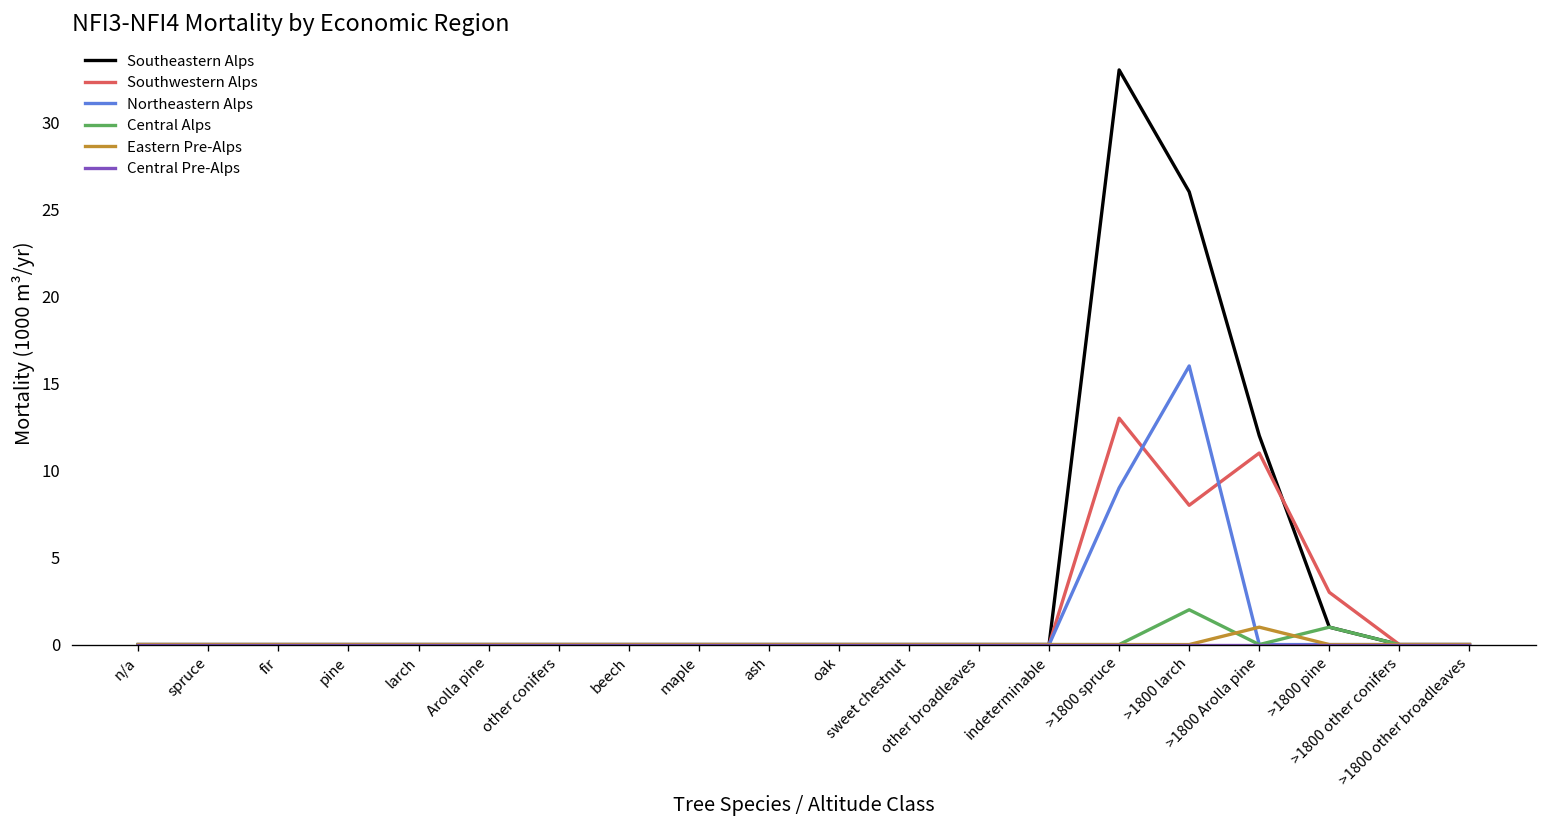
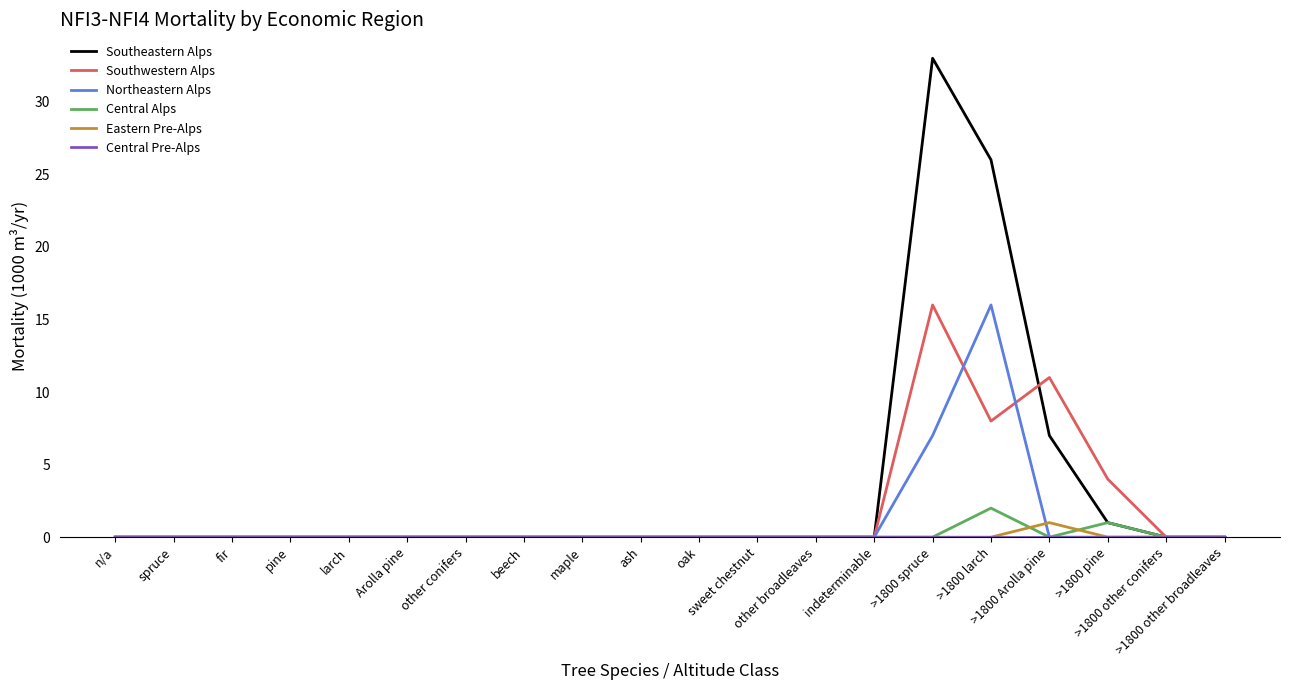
  {
    "Southeastern Alps": {
      ">1800 spruce": 33,
      ">1800 larch": 26,
-     ">1800 Arolla pine": 12
+     ">1800 Arolla pine": 7
    },
    "Southwestern Alps": {
-     ">1800 spruce": 13,
+     ">1800 spruce": 16,
      ">1800 larch": 8,
      ">1800 Arolla pine": 11,
-     ">1800 pine": 3
+     ">1800 pine": 4
    },
    "Northeastern Alps": {
-     ">1800 spruce": 9,
+     ">1800 spruce": 7,
      ">1800 larch": 16
    },
    "Central Alps": {
      ">1800 larch": 2
    },
    "Eastern Pre-Alps": {
      ">1800 Arolla pine": 1
    }
  }
